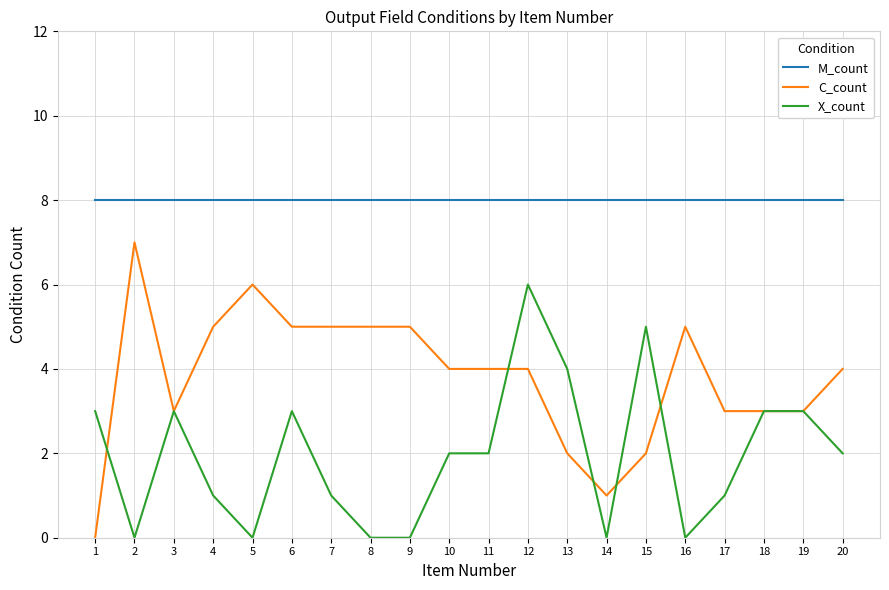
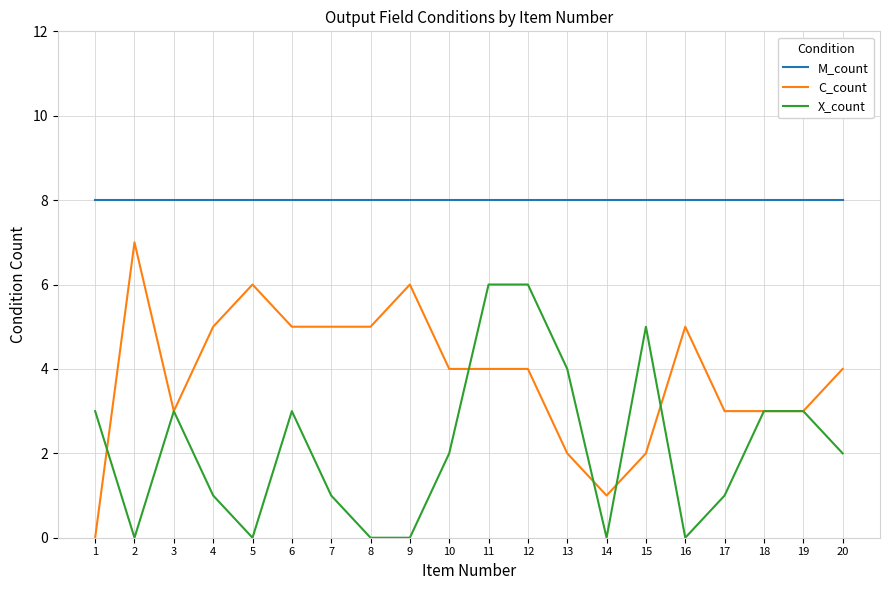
  {
    "M_count": {
      "1": 8,
      "2": 8,
      "3": 8,
      "4": 8,
      "5": 8,
      "6": 8,
      "7": 8,
      "8": 8,
      "9": 8,
      "10": 8,
      "11": 8,
      "12": 8,
      "13": 8,
      "14": 8,
      "15": 8,
      "16": 8,
      "17": 8,
      "18": 8,
      "19": 8,
      "20": 8
    },
    "C_count": {
      "1": 0,
      "2": 7,
      "4": 5,
      "5": 6,
      "6": 5,
      "7": 5,
      "8": 5,
-     "9": 5,
+     "9": 6,
      "10": 4,
      "11": 4,
      "12": 4,
      "13": 2,
      "14": 1,
      "15": 2,
      "16": 5,
      "17": 3,
      "20": 4
    },
    "X_count": {
      "1": 3,
      "2": 0,
      "4": 1,
      "5": 0,
      "6": 3,
      "7": 1,
      "8": 0,
      "9": 0,
      "10": 2,
-     "11": 2,
+     "11": 6,
      "12": 6,
      "13": 4,
      "14": 0,
      "15": 5,
      "16": 0,
      "17": 1,
      "20": 2
    }
  }
